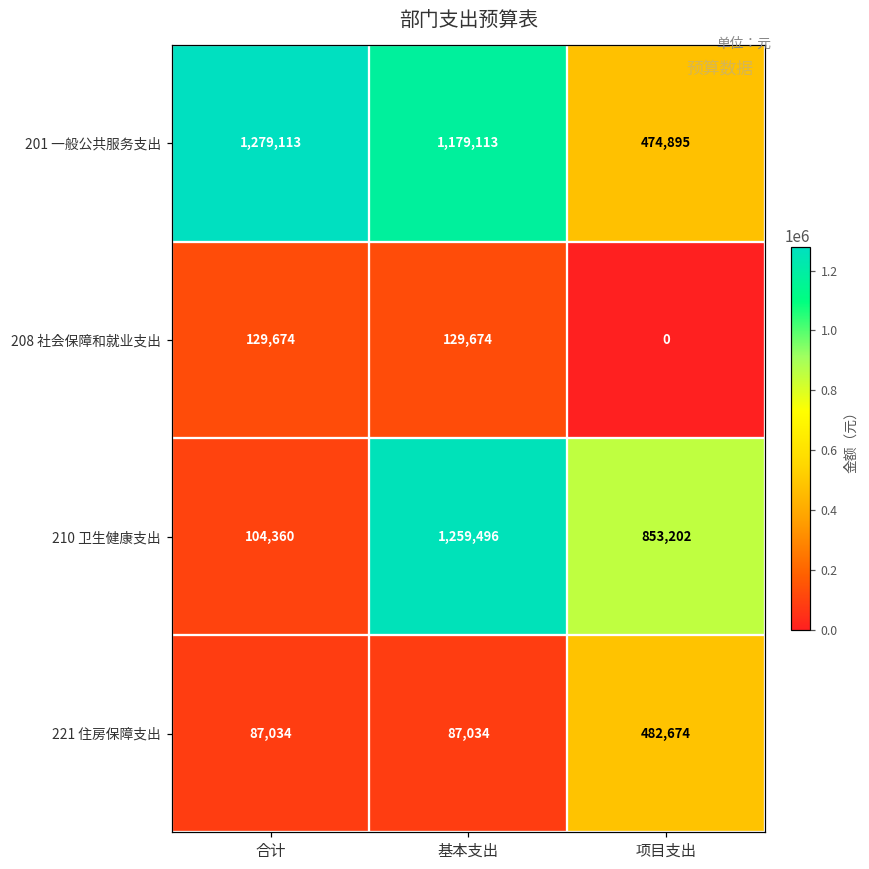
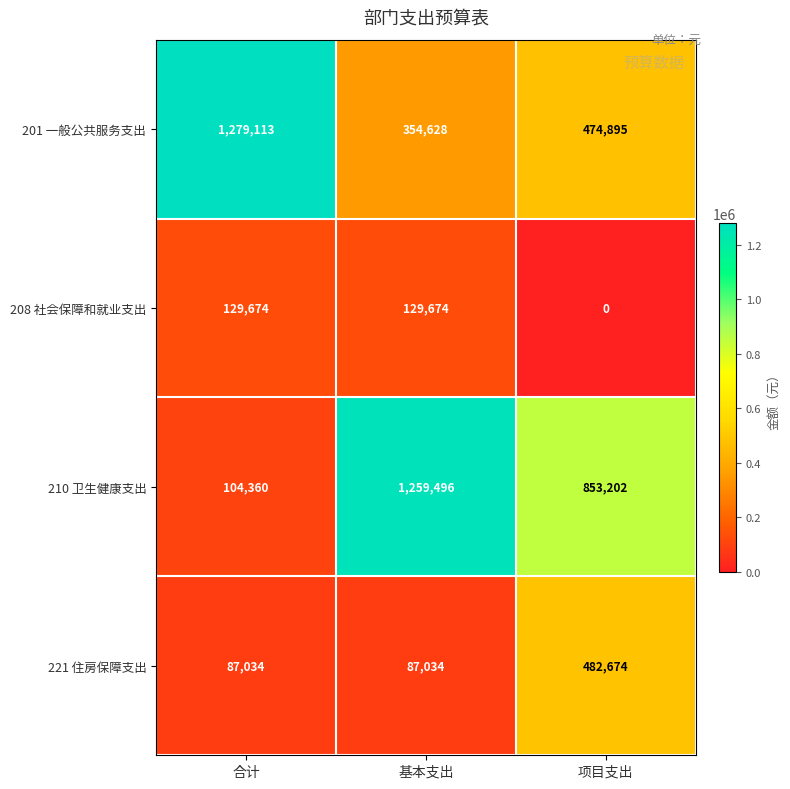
  {
    "201 一般公共服务支出": {
      "合计": "1,279,113",
-     "基本支出": "1,179,113"
+     "基本支出": "354,628"
    },
    "208 社会保障和就业支出": {
      "合计": "129,674",
      "基本支出": "129,674",
      "项目支出": "0"
    },
    "210 卫生健康支出": {
      "合计": "104,360",
      "基本支出": "1,259,496",
      "项目支出": "853,202"
    },
    "221 住房保障支出": {
      "合计": "87,034",
      "基本支出": "87,034",
      "项目支出": "482,674"
    }
  }
